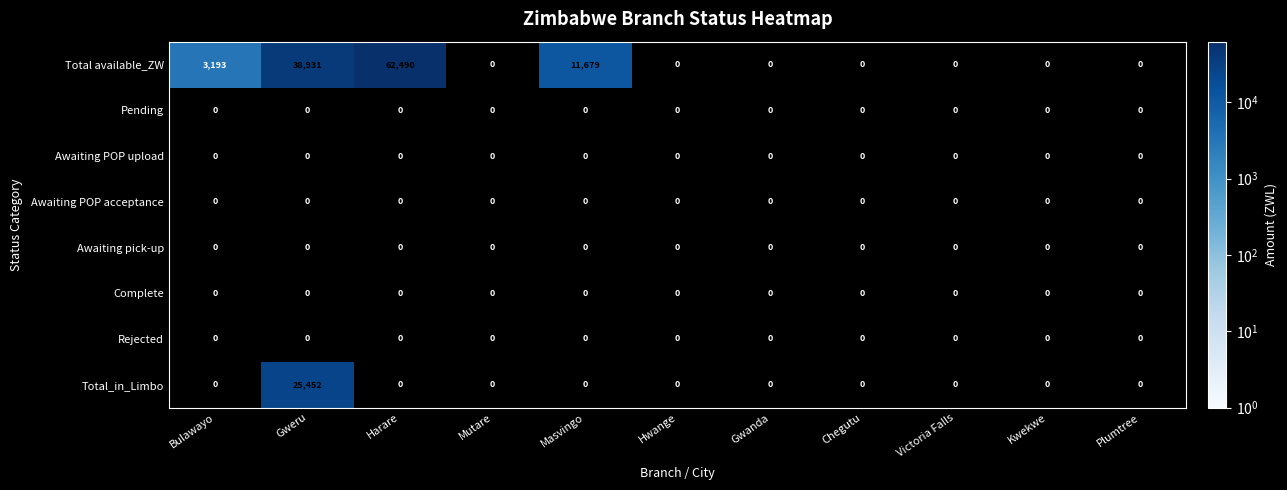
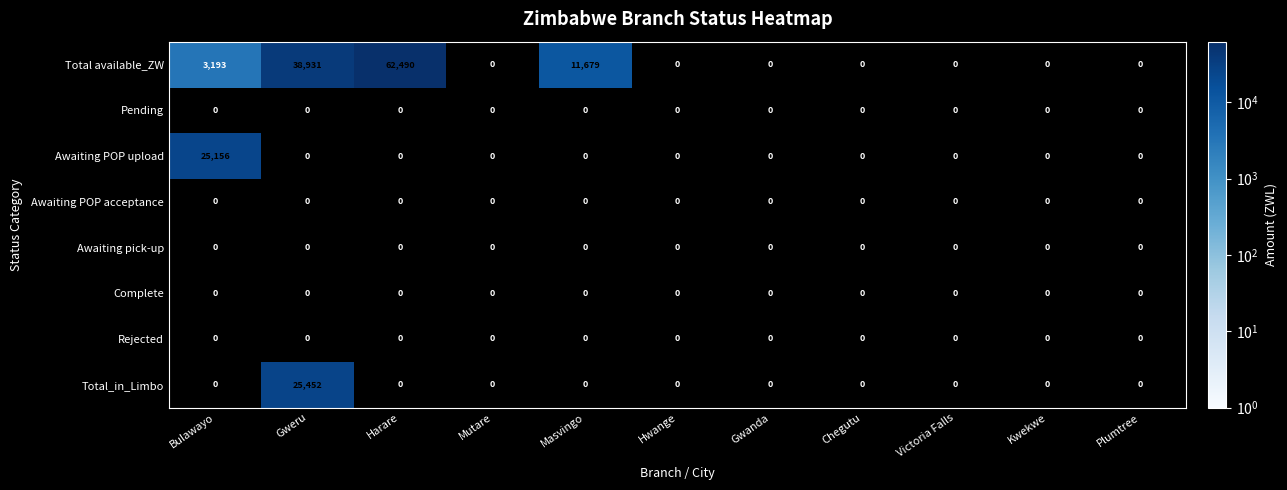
  {
    "Total available_ZW": {
      "Bulawayo": "3,193",
      "Gweru": "38,931",
      "Harare": "62,490",
      "Mutare": "0",
      "Masvingo": "11,679",
      "Hwange": "0",
      "Gwanda": "0",
      "Chegutu": "0",
      "Victoria Falls": "0",
      "Kwekwe": "0",
      "Plumtree": "0"
    },
    "Pending": {
      "Bulawayo": "0",
      "Gweru": "0",
      "Harare": "0",
      "Mutare": "0",
      "Masvingo": "0",
      "Hwange": "0",
      "Gwanda": "0",
      "Chegutu": "0",
      "Victoria Falls": "0",
      "Kwekwe": "0",
      "Plumtree": "0"
    },
    "Awaiting POP upload": {
-     "Bulawayo": "0",
+     "Bulawayo": "25,156",
      "Gweru": "0",
      "Harare": "0",
      "Mutare": "0",
      "Masvingo": "0",
      "Hwange": "0",
      "Gwanda": "0",
      "Chegutu": "0",
      "Victoria Falls": "0",
      "Kwekwe": "0",
      "Plumtree": "0"
    },
    "Awaiting POP acceptance": {
      "Bulawayo": "0",
      "Gweru": "0",
      "Harare": "0",
      "Mutare": "0",
      "Masvingo": "0",
      "Hwange": "0",
      "Gwanda": "0",
      "Chegutu": "0",
      "Victoria Falls": "0",
      "Kwekwe": "0",
      "Plumtree": "0"
    },
    "Awaiting pick-up": {
      "Bulawayo": "0",
      "Gweru": "0",
      "Harare": "0",
      "Mutare": "0",
      "Masvingo": "0",
      "Hwange": "0",
      "Gwanda": "0",
      "Chegutu": "0",
      "Victoria Falls": "0",
      "Kwekwe": "0",
      "Plumtree": "0"
    },
    "Complete": {
      "Bulawayo": "0",
      "Gweru": "0",
      "Harare": "0",
      "Mutare": "0",
      "Masvingo": "0",
      "Hwange": "0",
      "Gwanda": "0",
      "Chegutu": "0",
      "Victoria Falls": "0",
      "Kwekwe": "0",
      "Plumtree": "0"
    },
    "Rejected": {
      "Bulawayo": "0",
      "Gweru": "0",
      "Harare": "0",
      "Mutare": "0",
      "Masvingo": "0",
      "Hwange": "0",
      "Gwanda": "0",
      "Chegutu": "0",
      "Victoria Falls": "0",
      "Kwekwe": "0",
      "Plumtree": "0"
    },
    "Total_in_Limbo": {
      "Bulawayo": "0",
      "Gweru": "25,452",
      "Harare": "0",
      "Mutare": "0",
      "Masvingo": "0",
      "Hwange": "0",
      "Gwanda": "0",
      "Chegutu": "0",
      "Victoria Falls": "0",
      "Kwekwe": "0",
      "Plumtree": "0"
    }
  }
